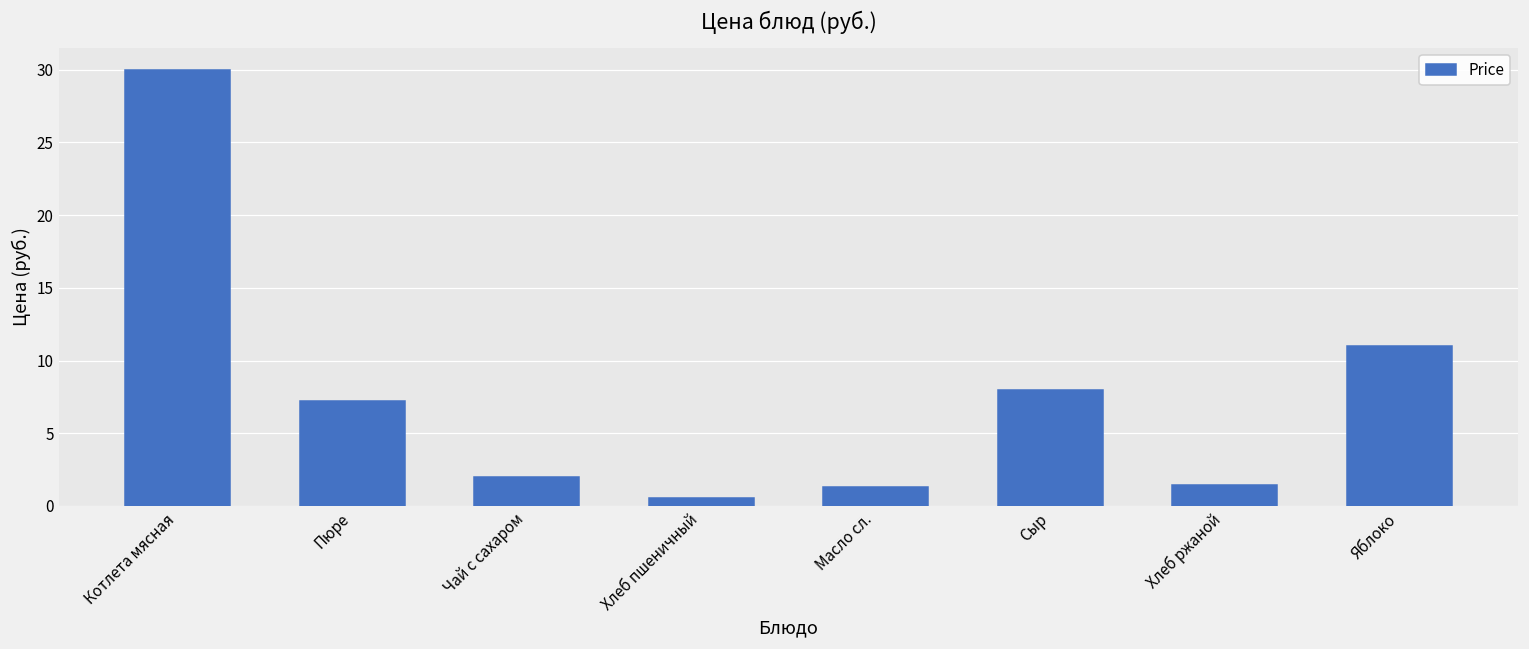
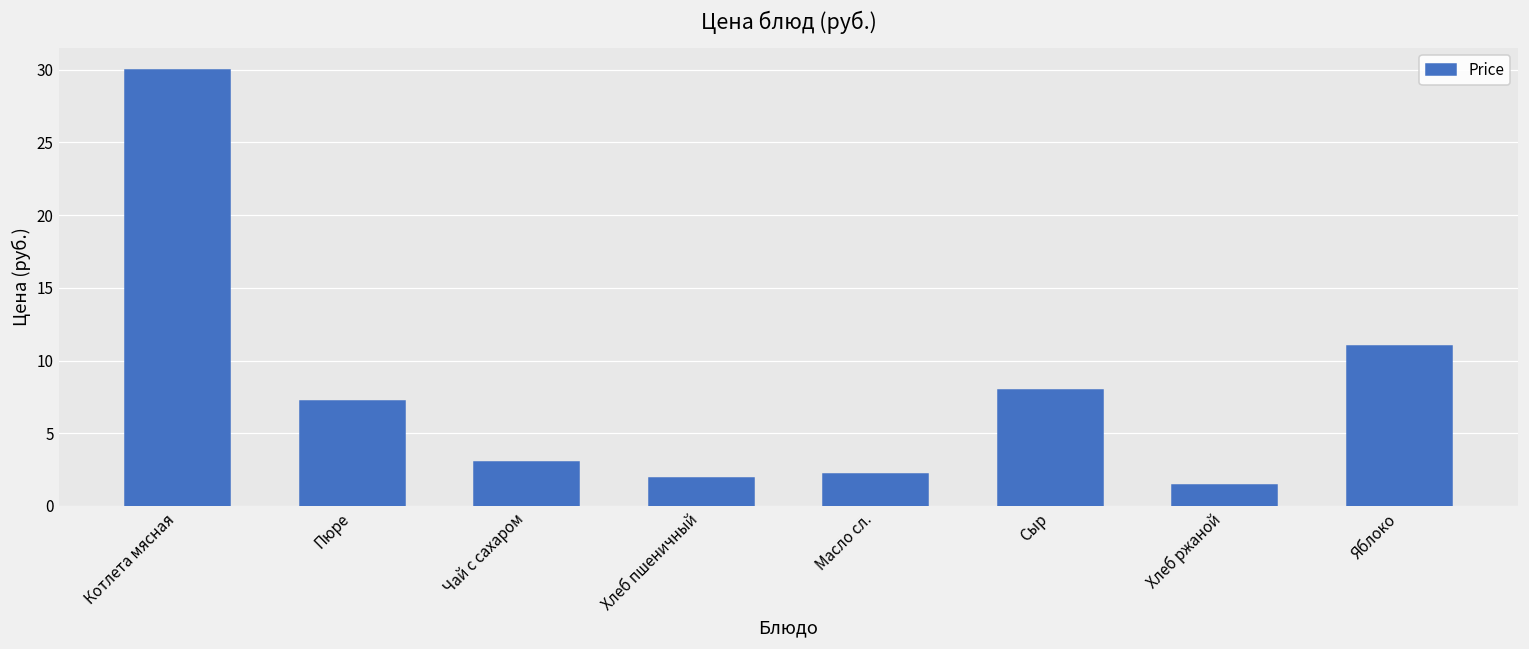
  {
    "Котлета мясная": 30.0,
    "Пюре": 7.2,
-   "Чай с сахаром": 2,
-   "Хлеб пшеничный": 0.5,
-   "Масло сл.": 1.3,
+   "Чай с сахаром": 3,
+   "Хлеб пшеничный": 1.9,
+   "Масло сл.": 2.2,
    "Сыр": 8.0,
    "Хлеб ржаной": 1.5,
    "Яблоко": 11.0
  }
